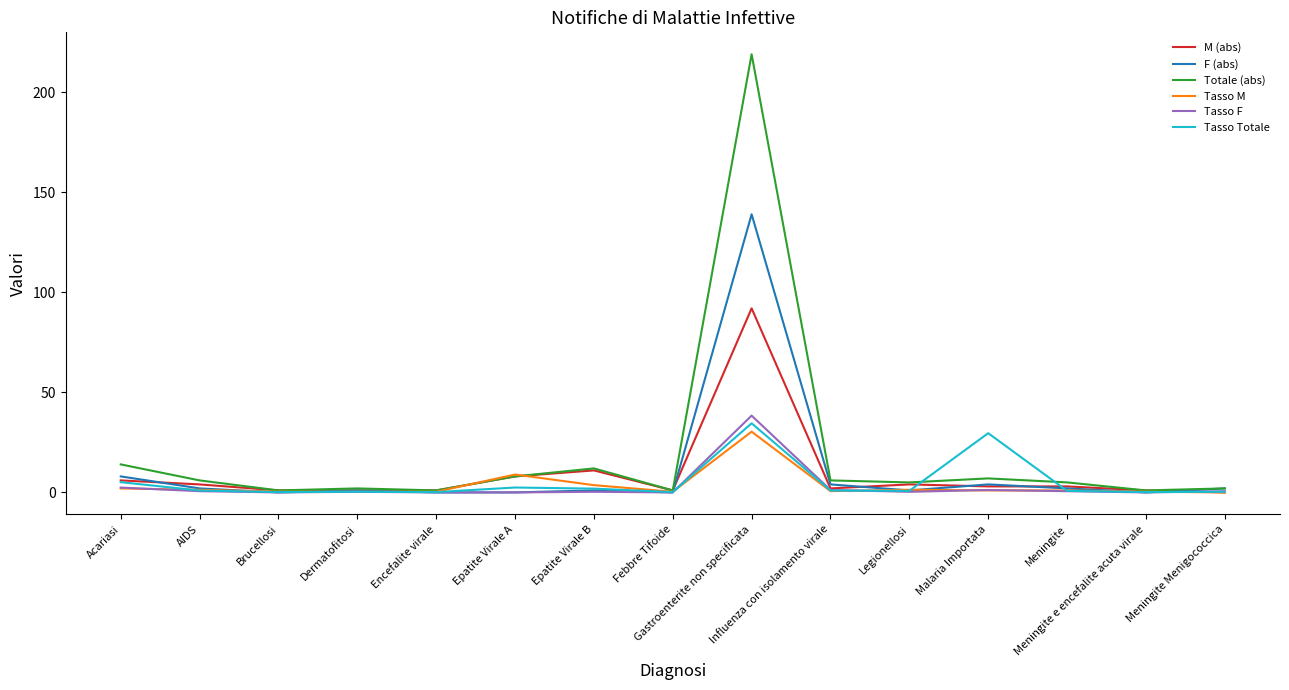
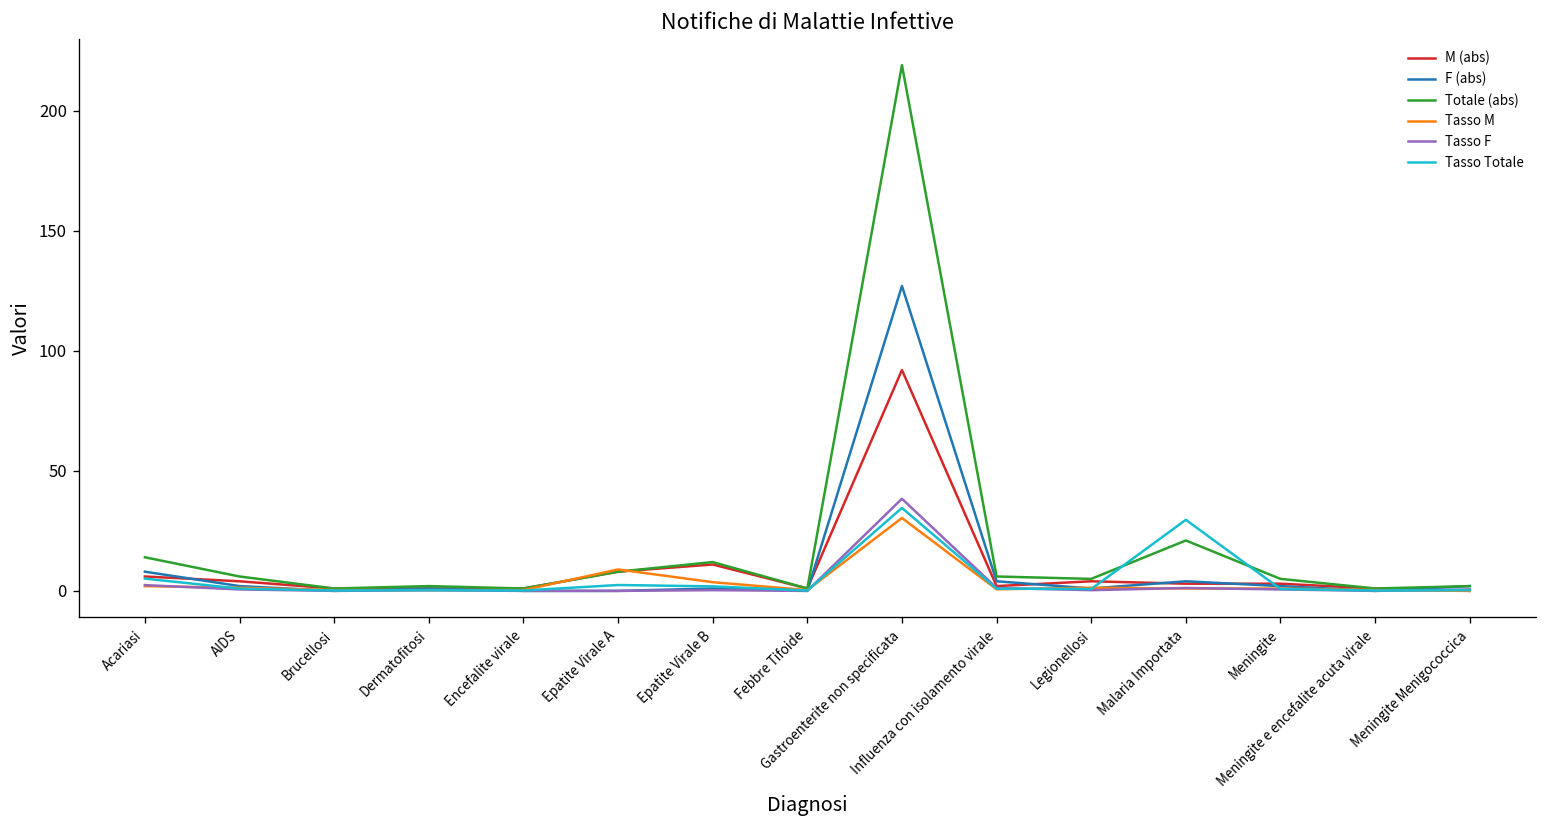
  {
    "M (abs)": {
      "AIDS": 4,
      "Gastroenterite non specificata": 92
    },
    "F (abs)": {
      "Acariasi": 8,
-     "Gastroenterite non specificata": 139,
+     "Gastroenterite non specificata": 127,
      "Influenza con isolamento virale": 4
    },
    "Totale (abs)": {
      "Acariasi": 14,
      "AIDS": 6,
      "Gastroenterite non specificata": 219,
      "Influenza con isolamento virale": 6,
-     "Malaria Importata": 7,
+     "Malaria Importata": 21,
      "Meningite": 5
    },
    "Tasso M": {
      "Epatite Virale B": 4,
      "Gastroenterite non specificata": 30
    },
    "Tasso F": {
      "Gastroenterite non specificata": 38
    },
    "Tasso Totale": {
      "Epatite Virale A": 2,
      "Gastroenterite non specificata": 35,
      "Malaria Importata": 30
    }
  }
